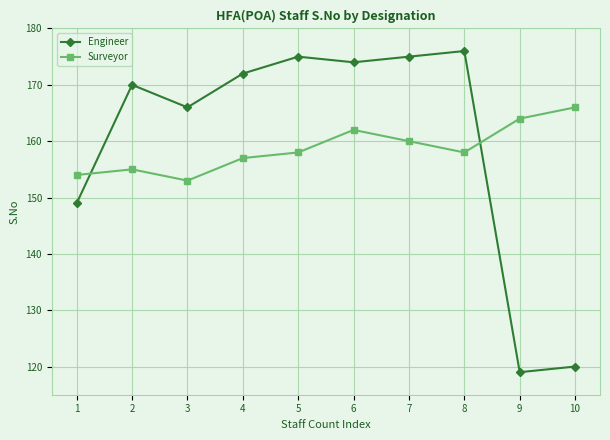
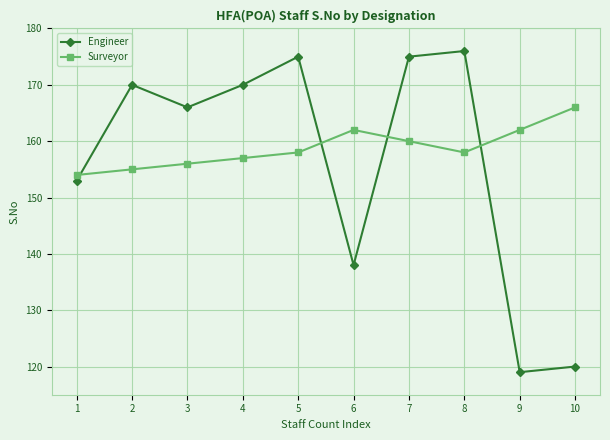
  {
    "Engineer": {
-     "1": 149,
+     "1": 153,
      "2": 170,
      "3": 166,
-     "4": 172,
+     "4": 170,
      "5": 175,
-     "6": 174,
+     "6": 138,
      "7": 175,
      "8": 176,
      "9": 119,
      "10": 120
    },
    "Surveyor": {
      "1": 154,
      "2": 155,
-     "3": 153,
+     "3": 156,
      "4": 157,
      "5": 158,
      "6": 162,
      "7": 160,
      "8": 158,
-     "9": 164,
+     "9": 162,
      "10": 166
    }
  }
